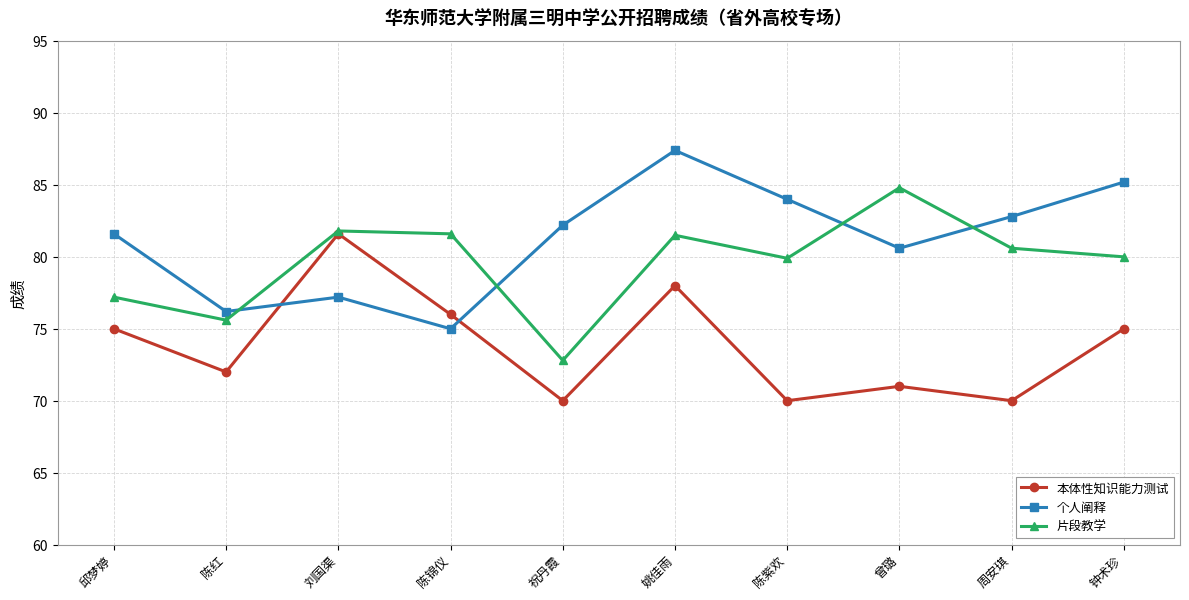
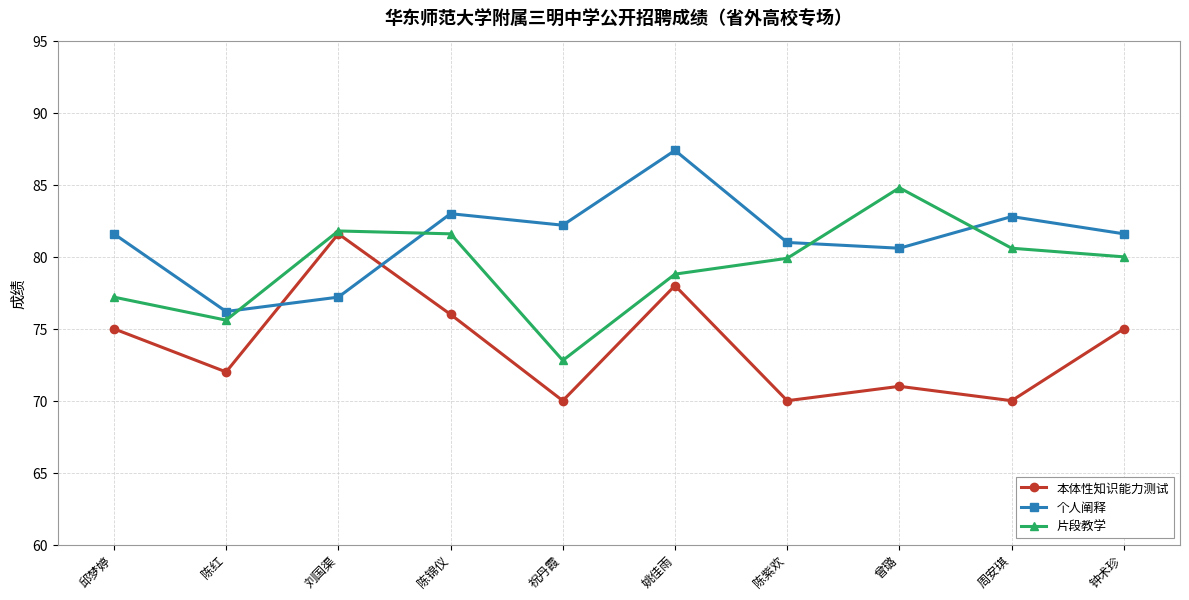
  {
    "本体性知识能力测试": {
      "邱梦婷": 75.0,
      "陈红": 72.0,
      "刘国渠": 81.6,
      "陈锦仪": 76.0,
      "祝丹霞": 70.0,
      "姚佳雨": 78.0,
      "陈紫欢": 70.0,
      "曾璐": 71.0,
      "周安琪": 70.0,
      "钟术珍": 75.0
    },
    "个人阐释": {
      "邱梦婷": 81.6,
      "陈红": 76.2,
      "刘国渠": 77.2,
-     "陈锦仪": 75,
+     "陈锦仪": 83,
      "祝丹霞": 82.2,
      "姚佳雨": 87.4,
-     "陈紫欢": 84,
+     "陈紫欢": 81,
      "曾璐": 80.6,
      "周安琪": 82.8,
-     "钟术珍": 85.2
+     "钟术珍": 81.6
    },
    "片段教学": {
      "邱梦婷": 77.2,
      "陈红": 75.6,
      "刘国渠": 81.8,
      "陈锦仪": 81.6,
      "祝丹霞": 72.8,
-     "姚佳雨": 81.5,
+     "姚佳雨": 78.8,
      "陈紫欢": 79.9,
      "曾璐": 84.8,
      "周安琪": 80.6,
      "钟术珍": 80.0
    }
  }
